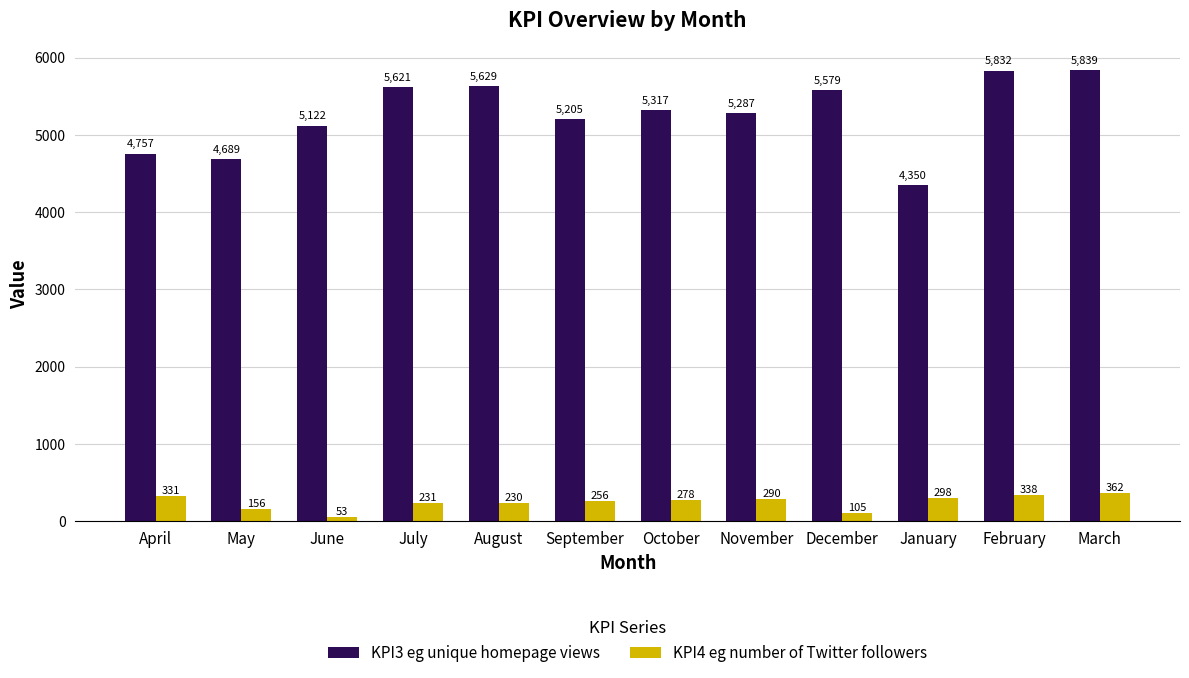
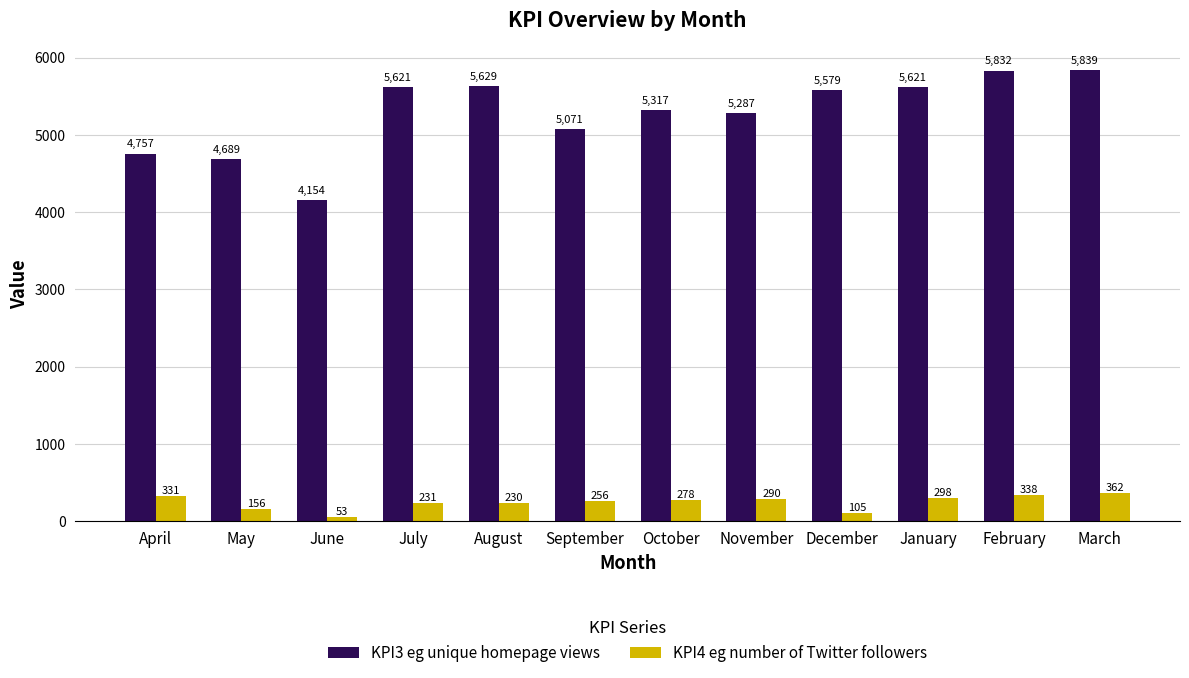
  {
    "KPI3 eg unique homepage views": {
      "April": "4,757",
      "May": "4,689",
-     "June": "5,122",
+     "June": "4,154",
      "July": "5,621",
      "August": "5,629",
-     "September": "5,205",
+     "September": "5,071",
      "October": "5,317",
      "November": "5,287",
      "December": "5,579",
-     "January": "4,350",
+     "January": "5,621",
      "February": "5,832",
      "March": "5,839"
    },
    "KPI4 eg number of Twitter followers": {
      "April": "331",
      "May": "156",
      "June": "53",
      "July": "231",
      "August": "230",
      "September": "256",
      "October": "278",
      "November": "290",
      "December": "105",
      "January": "298",
      "February": "338",
      "March": "362"
    }
  }
